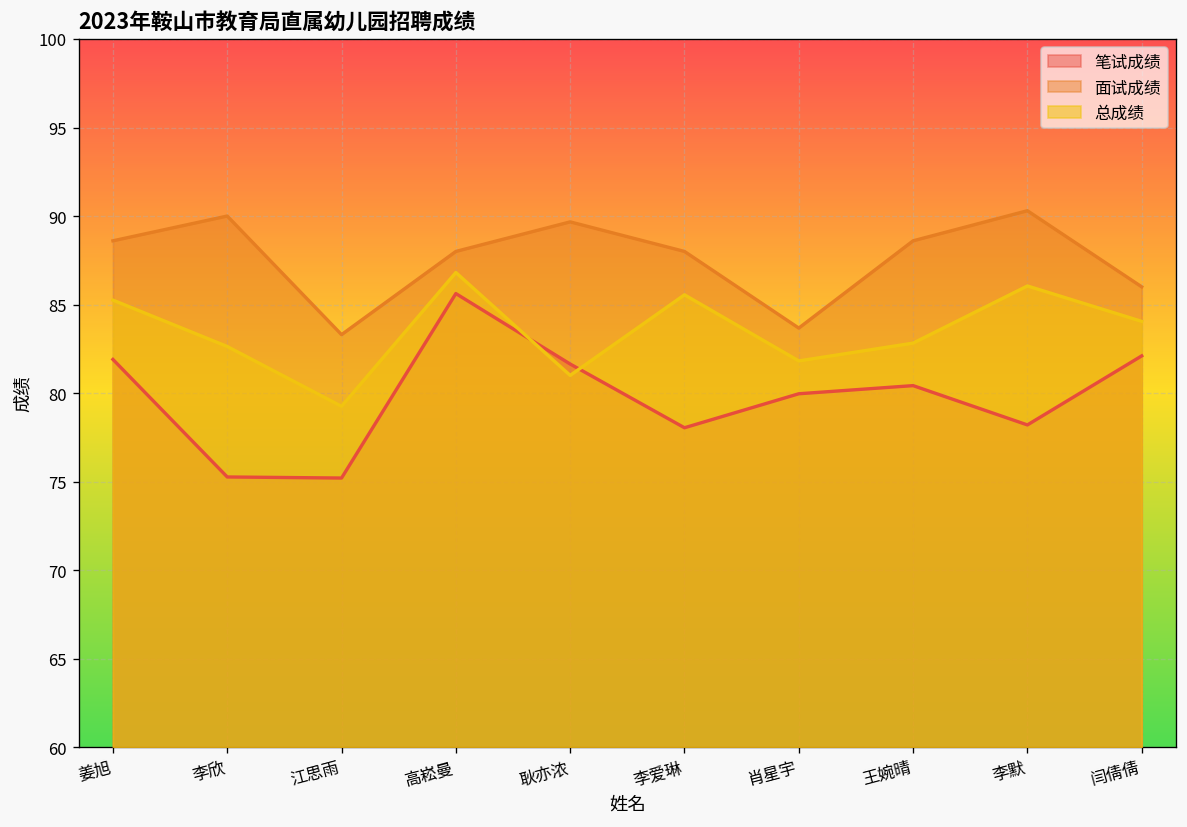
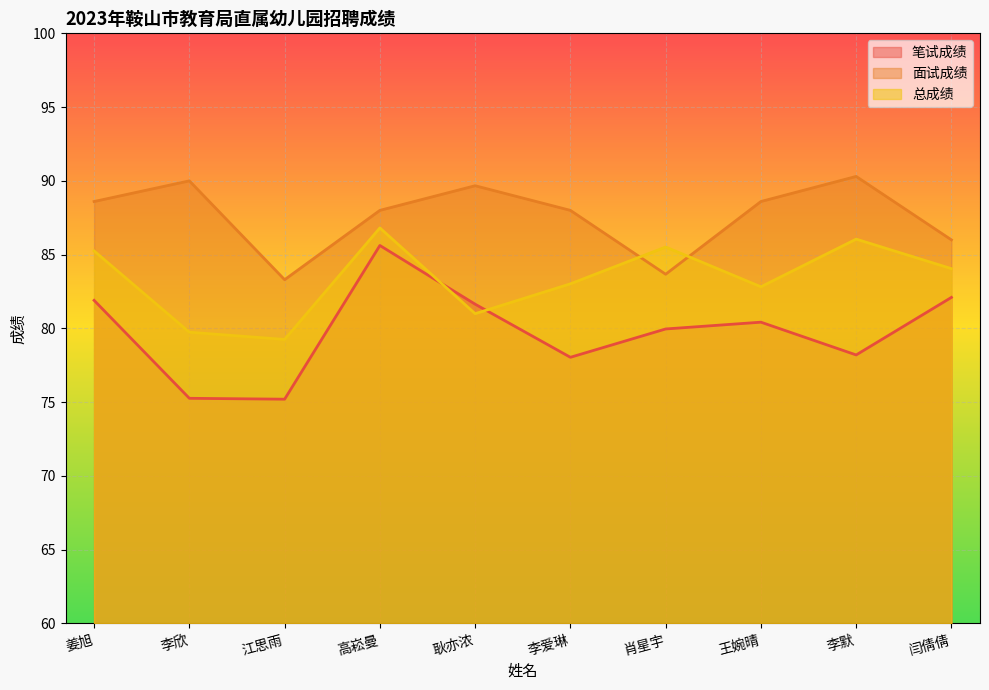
  {
    "总成绩": {
      "姜旭": 85.3,
-     "李欣": 82.6,
+     "李欣": 79.7,
      "江思雨": 79.3,
      "高崧曼": 86.8,
      "耿亦浓": 81.0,
-     "李爱琳": 85.6,
-     "肖星宇": 81.8,
+     "李爱琳": 83.0,
+     "肖星宇": 85.5,
      "王婉晴": 82.8,
      "李默": 86.1,
      "闫倩倩": 84.1
    }
  }
